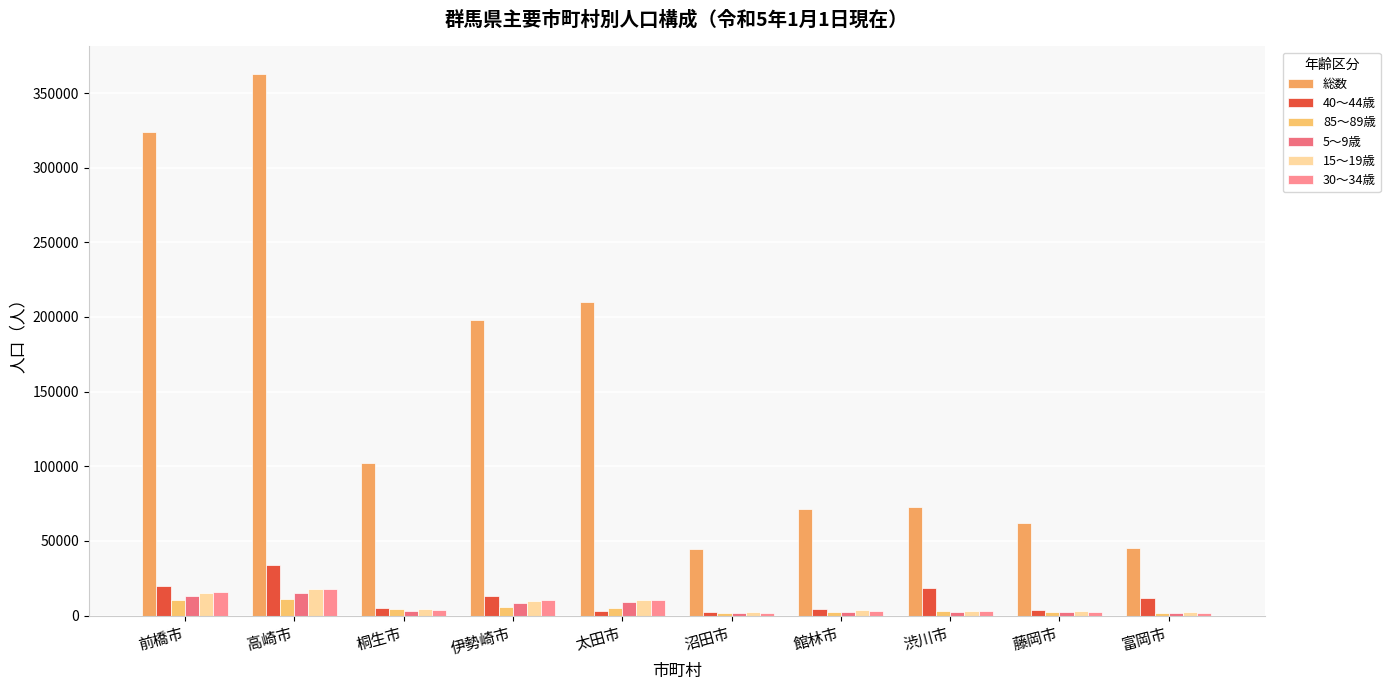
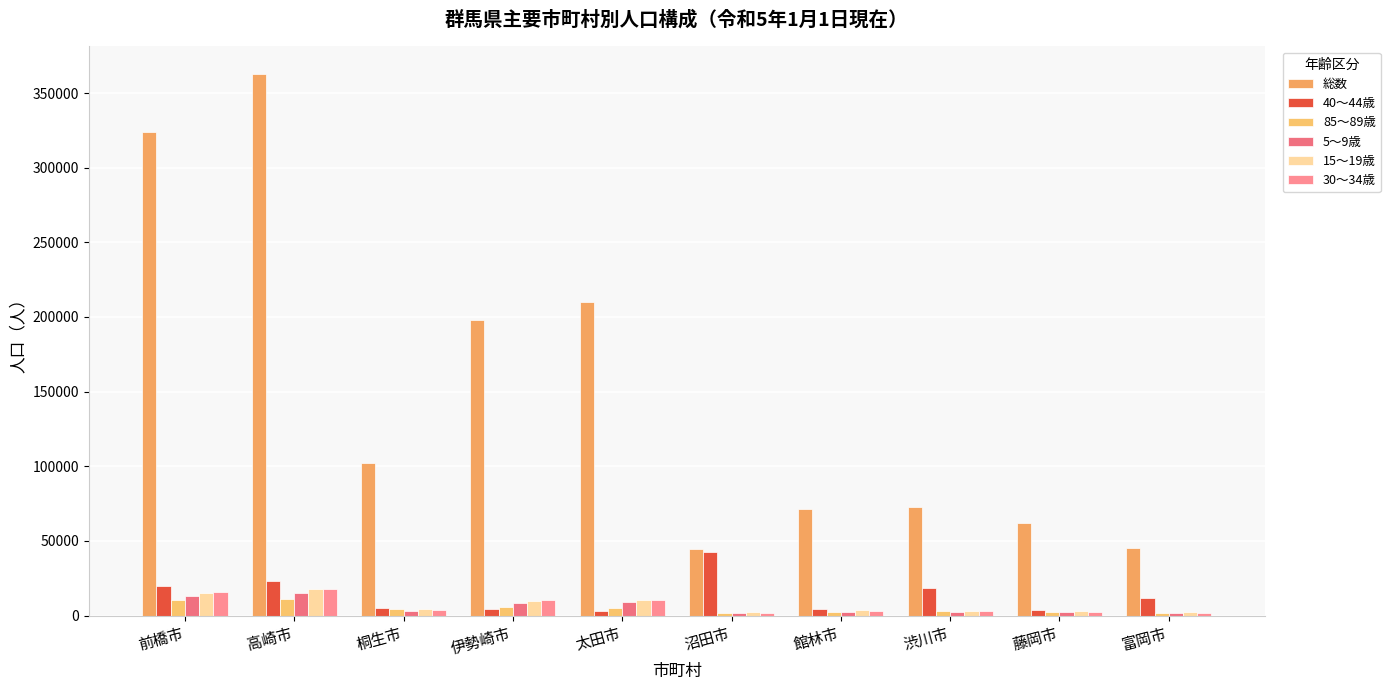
  {
    "40～44歳": {
      "前橋市": 20000,
-     "高崎市": 34000,
+     "高崎市": 23000,
      "桐生市": 5000,
-     "伊勢崎市": 13000,
+     "伊勢崎市": 4000,
      "太田市": 3000,
-     "沼田市": 2000,
+     "沼田市": 42000,
      "館林市": 4000,
      "渋川市": 18000,
      "藤岡市": 4000,
      "富岡市": 12000
    }
  }
